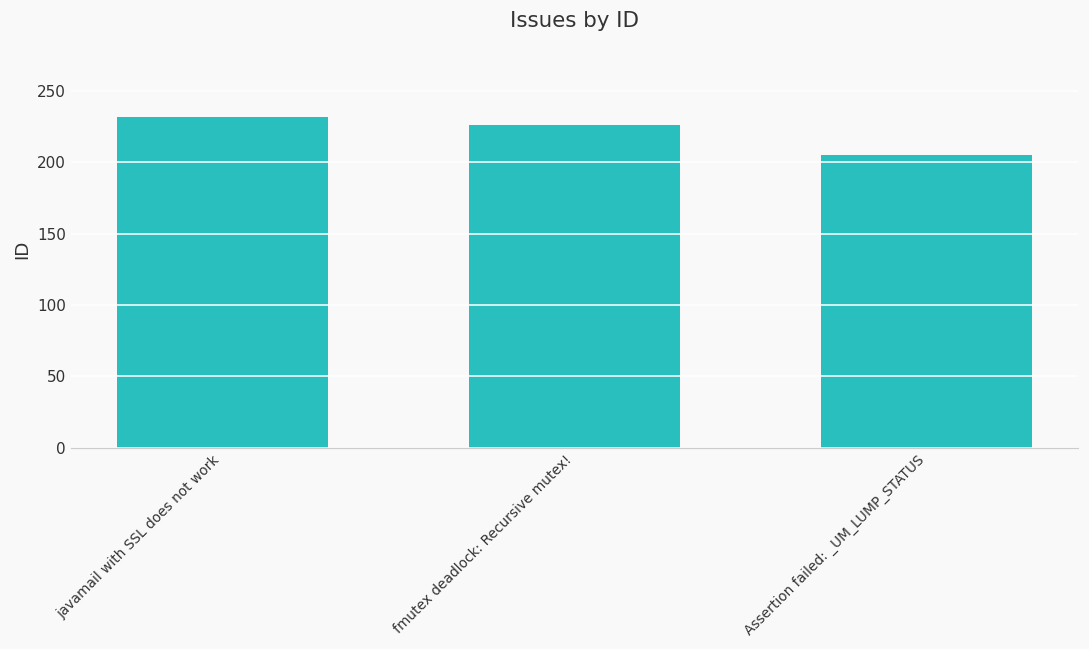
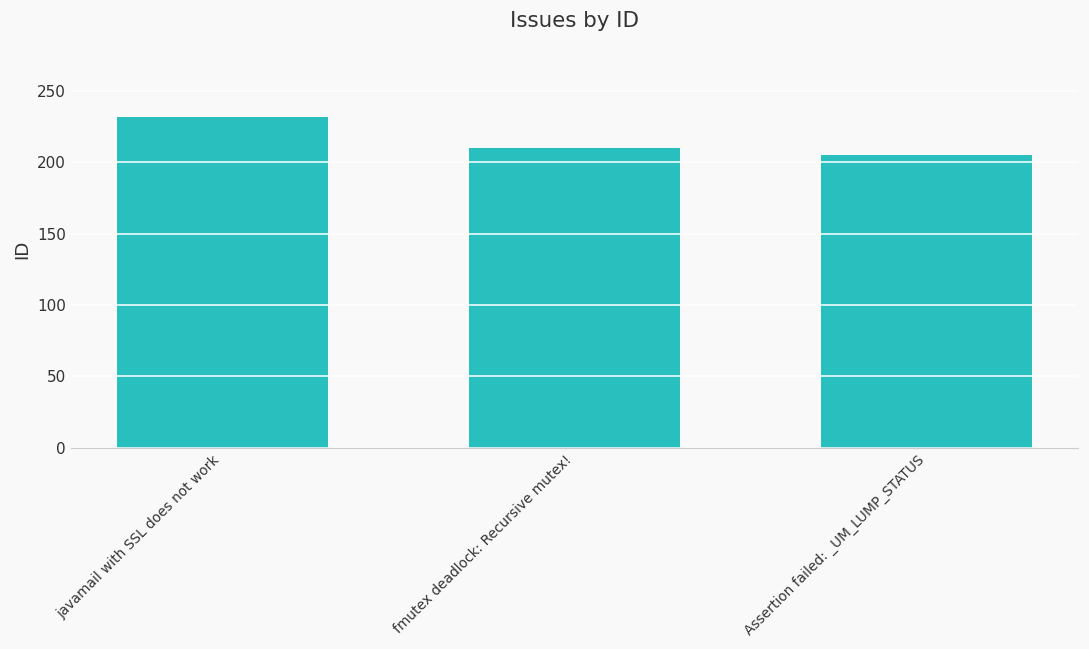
  {
    "javamail with SSL does not work": 232,
-   "fmutex deadlock: Recursive mutex!": 226,
+   "fmutex deadlock: Recursive mutex!": 210,
    "Assertion failed: _UM_LUMP_STATUS": 205
  }
